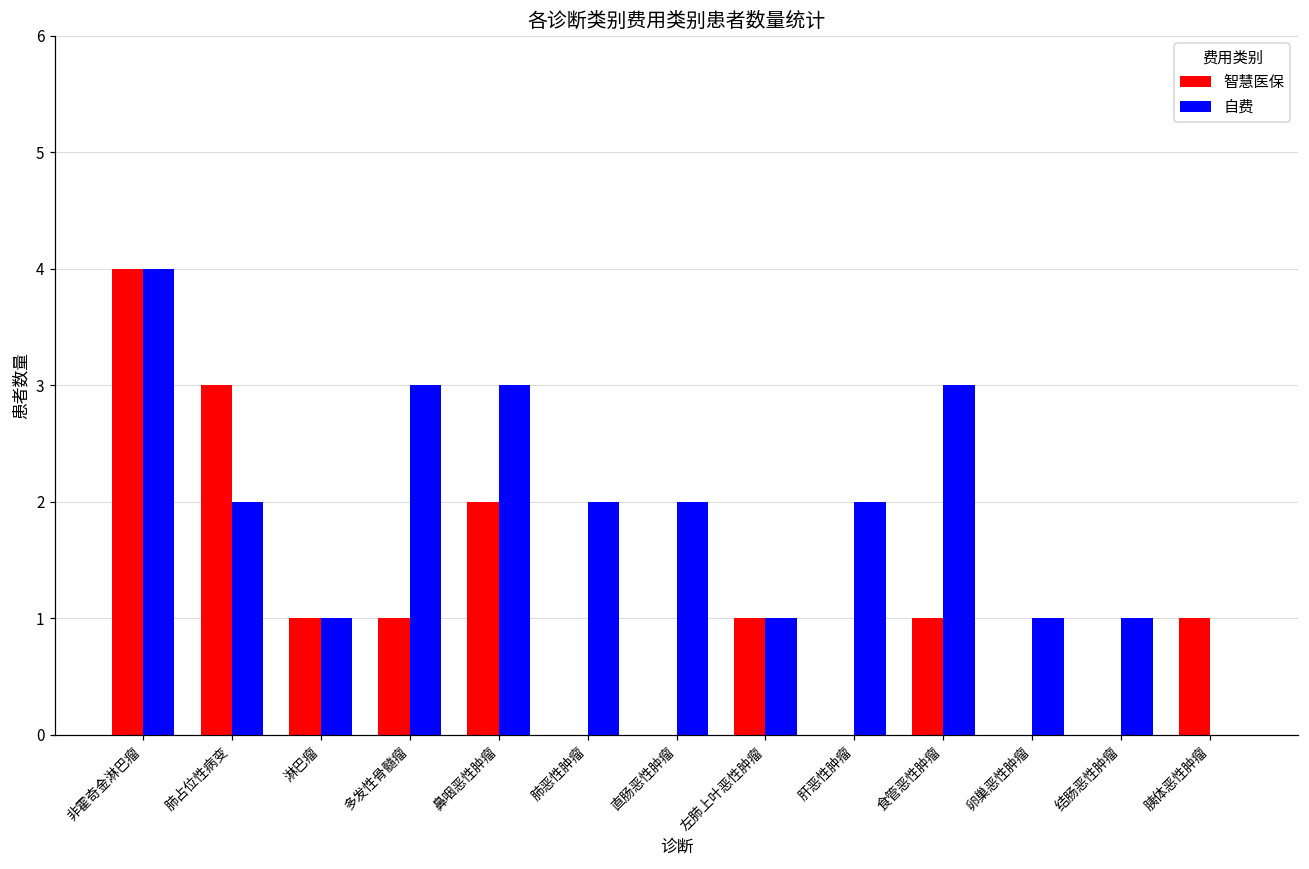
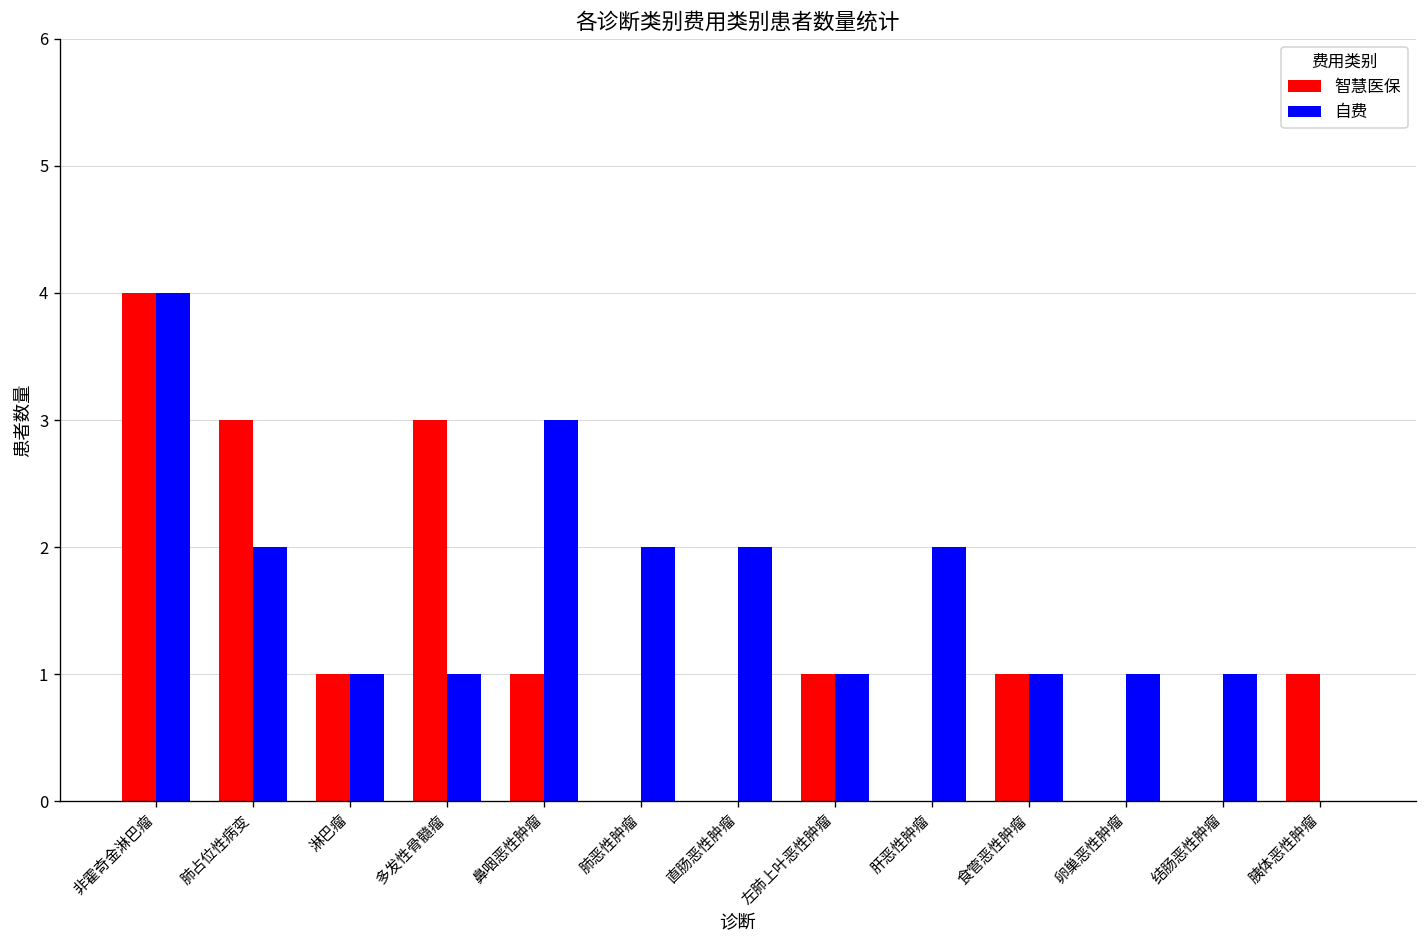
  {
    "智慧医保": {
      "非霍奇金淋巴瘤": 4,
      "肺占位性病变": 3,
      "淋巴瘤": 1,
-     "多发性骨髓瘤": 1,
-     "鼻咽恶性肿瘤": 2,
+     "多发性骨髓瘤": 3,
+     "鼻咽恶性肿瘤": 1,
      "肺恶性肿瘤": 0,
      "直肠恶性肿瘤": 0,
      "左肺上叶恶性肿瘤": 1,
      "肝恶性肿瘤": 0,
      "食管恶性肿瘤": 1,
      "卵巢恶性肿瘤": 0,
      "结肠恶性肿瘤": 0,
      "胰体恶性肿瘤": 1
    },
    "自费": {
      "非霍奇金淋巴瘤": 4,
      "肺占位性病变": 2,
      "淋巴瘤": 1,
-     "多发性骨髓瘤": 3,
+     "多发性骨髓瘤": 1,
      "鼻咽恶性肿瘤": 3,
      "肺恶性肿瘤": 2,
      "直肠恶性肿瘤": 2,
      "左肺上叶恶性肿瘤": 1,
      "肝恶性肿瘤": 2,
-     "食管恶性肿瘤": 3,
+     "食管恶性肿瘤": 1,
      "卵巢恶性肿瘤": 1,
      "结肠恶性肿瘤": 1,
      "胰体恶性肿瘤": 0
    }
  }
